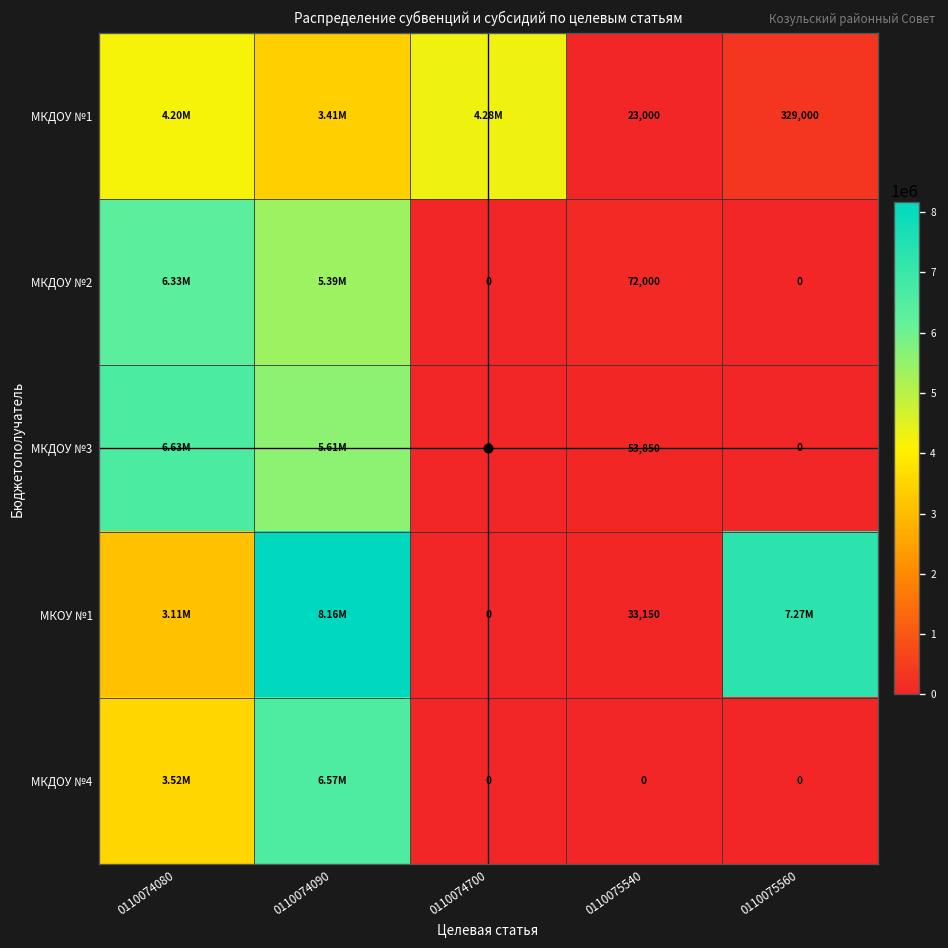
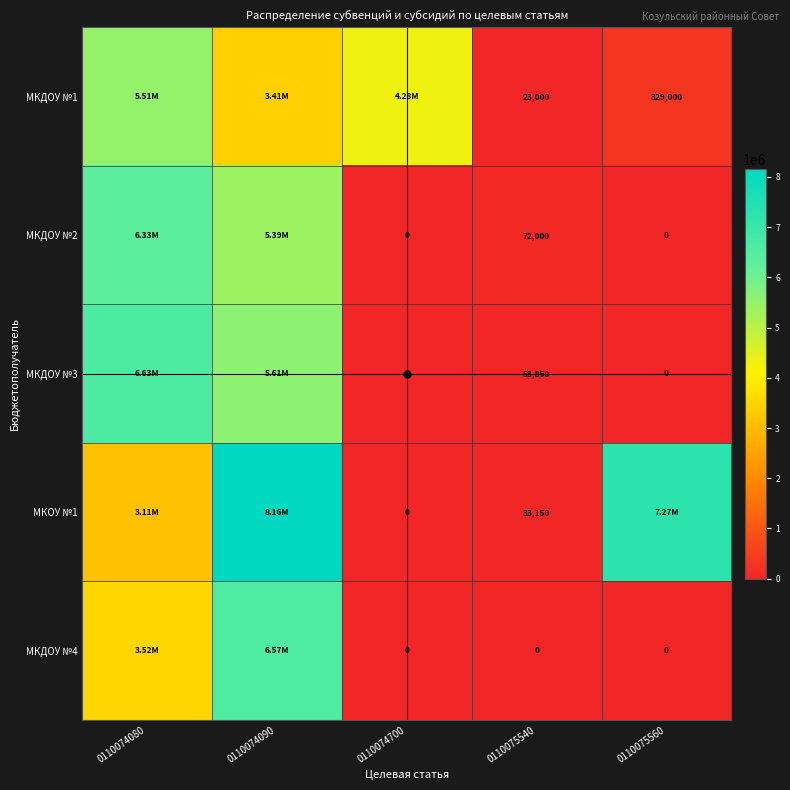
  {
    "МКДОУ №1": {
-     "0110074080": "4.20M",
+     "0110074080": "5.51M",
      "0110074090": "3.41M",
      "0110074700": "4.28M",
      "0110075540": "23,000",
      "0110075560": "329,000"
    },
    "МКДОУ №2": {
      "0110074080": "6.33M",
      "0110074090": "5.39M",
      "0110074700": "0",
      "0110075540": "72,000",
      "0110075560": "0"
    },
    "МКДОУ №3": {
      "0110074080": "6.63M",
      "0110074090": "5.61M",
      "0110075540": "53,850",
      "0110075560": "0"
    },
    "МКОУ №1": {
      "0110074080": "3.11M",
      "0110074090": "8.16M",
      "0110074700": "0",
      "0110075540": "33,150",
      "0110075560": "7.27M"
    },
    "МКДОУ №4": {
      "0110074080": "3.52M",
      "0110074090": "6.57M",
      "0110074700": "0",
      "0110075540": "0",
      "0110075560": "0"
    }
  }
